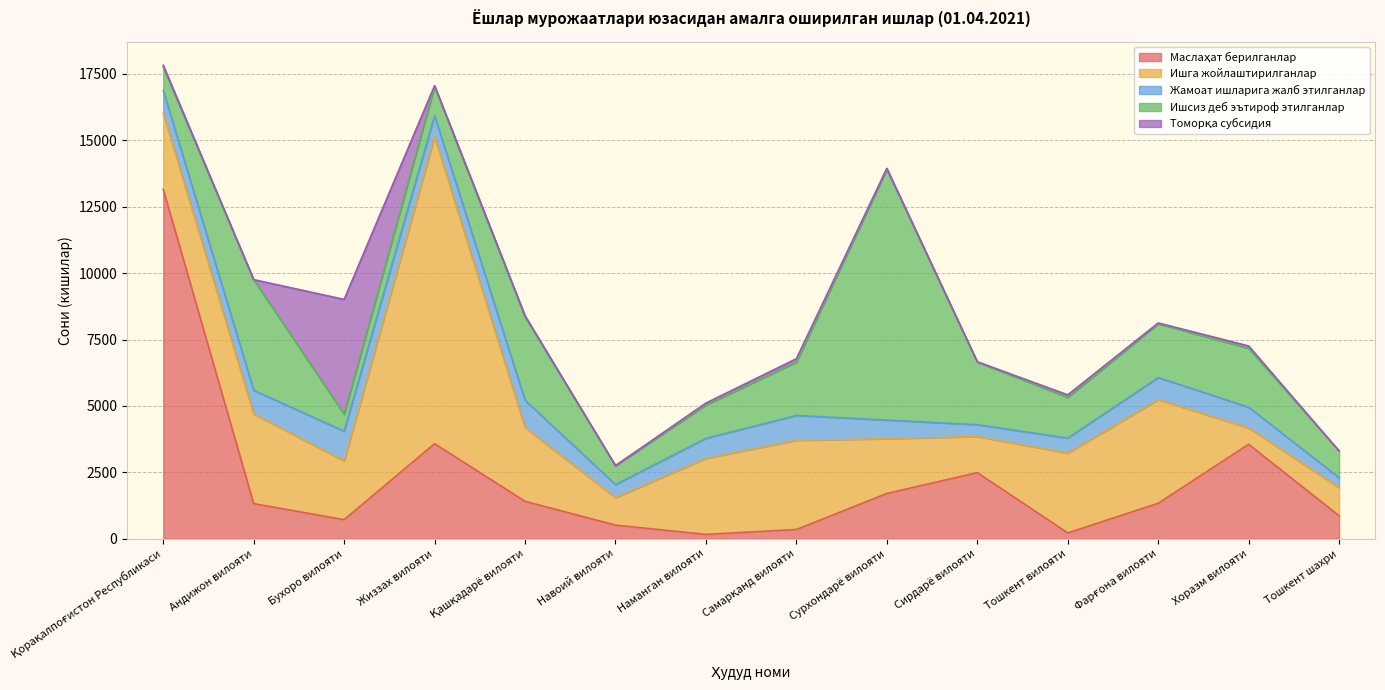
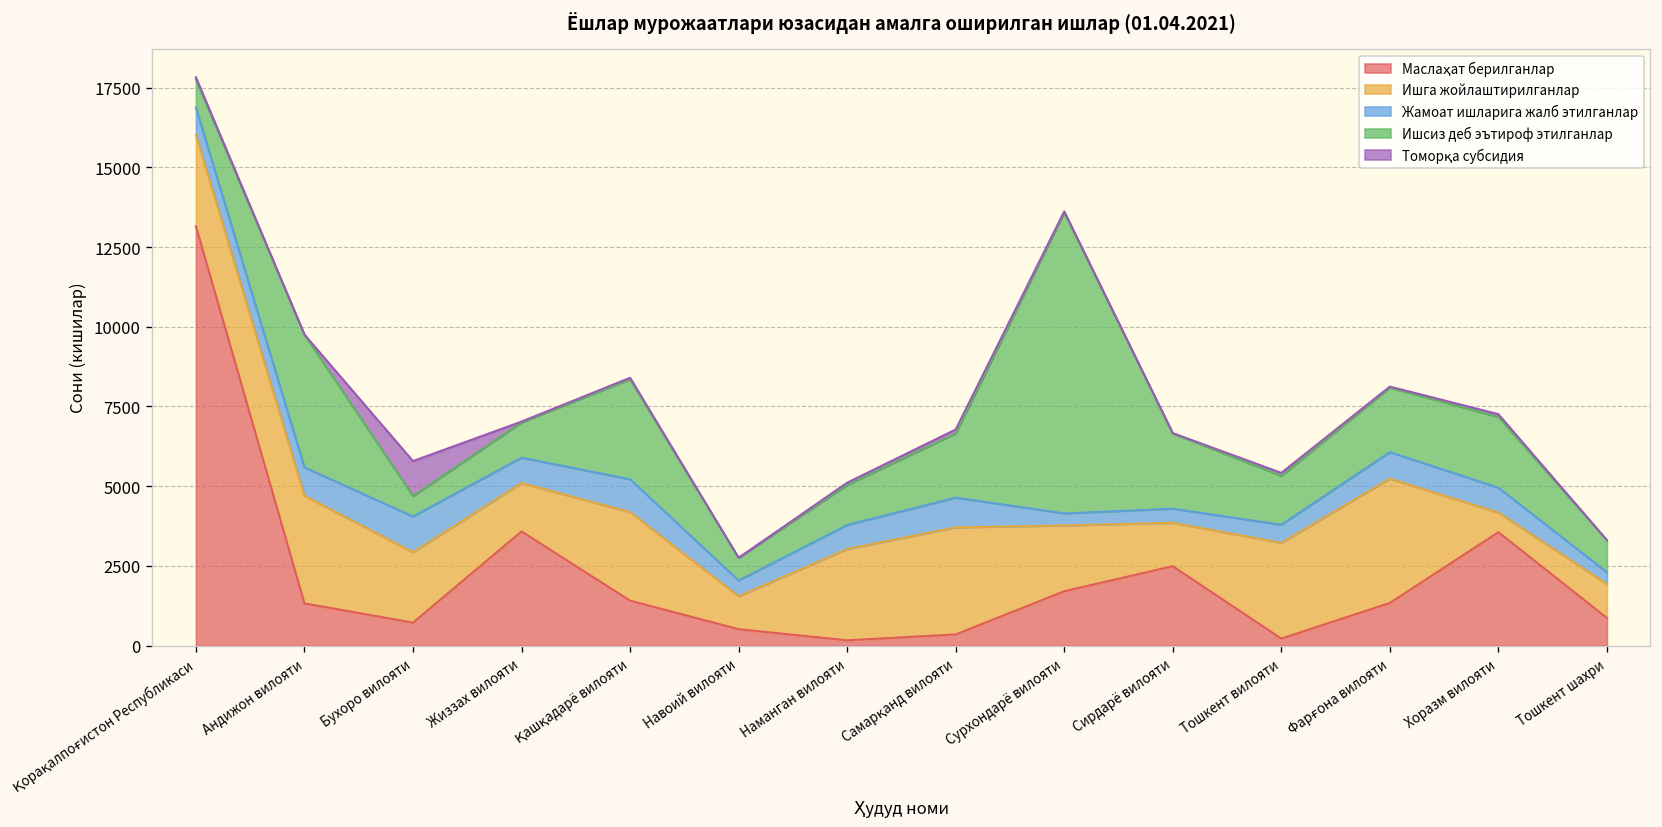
  {
    "Маслаҳат берилганлар": {
      "Қорақалпоғистон Республикаси": 13200,
      "Андижон вилояти": 1300,
      "Бухоро вилояти": 700,
      "Жиззах вилояти": 3600,
      "Қашқадарё вилояти": 1400,
      "Навоий вилояти": 500,
      "Наманган вилояти": 200,
      "Самарқанд вилояти": 300,
      "Сурхондарё вилояти": 1700,
      "Сирдарё вилояти": 2500,
      "Тошкент вилояти": 200,
      "Фарғона вилояти": 1300,
      "Хоразм вилояти": 3600,
      "Тошкент шахри": 900
    },
    "Ишга жойлаштирилганлар": {
      "Қорақалпоғистон Республикаси": 2900,
      "Андижон вилояти": 3400,
      "Бухоро вилояти": 2200,
-     "Жиззах вилояти": 11600,
+     "Жиззах вилояти": 1500,
      "Қашқадарё вилояти": 2800,
      "Навоий вилояти": 1000,
      "Наманган вилояти": 2900,
      "Самарқанд вилояти": 3400,
      "Сурхондарё вилояти": 2100,
      "Сирдарё вилояти": 1400,
      "Тошкент вилояти": 3000,
      "Фарғона вилояти": 3900,
      "Хоразм вилояти": 600,
      "Тошкент шахри": 1100
    },
    "Жамоат ишларига жалб этилганлар": {
      "Қорақалпоғистон Республикаси": 900,
      "Андижон вилояти": 900,
      "Бухоро вилояти": 1100,
      "Жиззах вилояти": 800,
      "Қашқадарё вилояти": 1000,
      "Навоий вилояти": 500,
      "Наманган вилояти": 800,
      "Самарқанд вилояти": 900,
-     "Сурхондарё вилояти": 700,
+     "Сурхондарё вилояти": 400,
      "Сирдарё вилояти": 400,
      "Тошкент вилояти": 600,
      "Фарғона вилояти": 800,
      "Хоразм вилояти": 800,
      "Тошкент шахри": 400
    },
    "Ишсиз деб эътироф этилганлар": {
      "Бухоро вилояти": 600,
      "Самарқанд вилояти": 2000
    },
    "Томорқа субсидия": {
-     "Бухоро вилояти": 4300,
+     "Бухоро вилояти": 1100,
      "Самарқанд вилояти": 100
    }
  }
